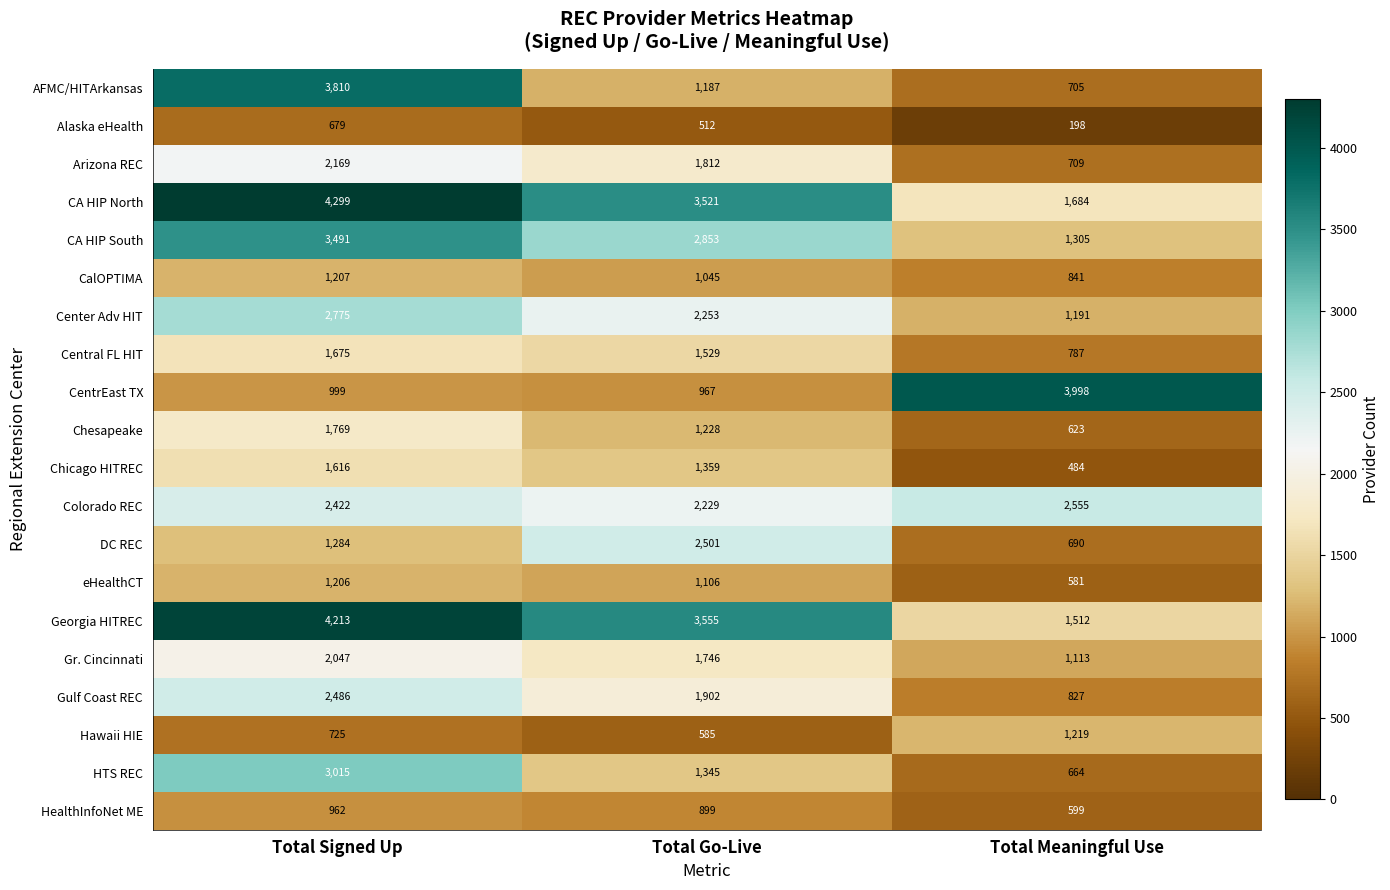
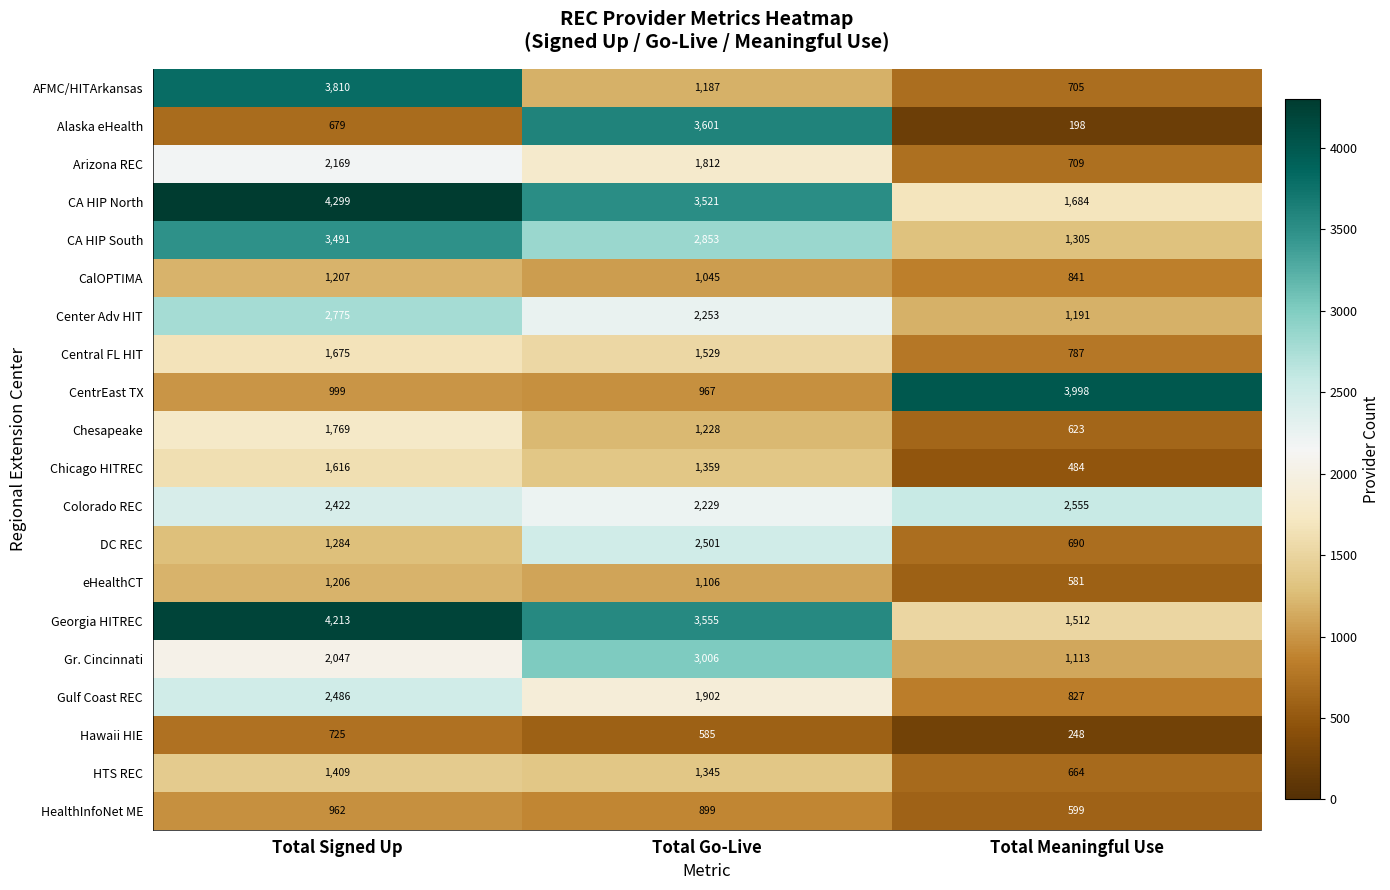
  {
    "AFMC/HITArkansas": {
      "Total Signed Up": "3,810",
      "Total Go-Live": "1,187",
      "Total Meaningful Use": "705"
    },
    "Alaska eHealth": {
      "Total Signed Up": "679",
-     "Total Go-Live": "512",
+     "Total Go-Live": "3,601",
      "Total Meaningful Use": "198"
    },
    "Arizona REC": {
      "Total Signed Up": "2,169",
      "Total Go-Live": "1,812",
      "Total Meaningful Use": "709"
    },
    "CA HIP North": {
      "Total Signed Up": "4,299",
      "Total Go-Live": "3,521",
      "Total Meaningful Use": "1,684"
    },
    "CA HIP South": {
      "Total Signed Up": "3,491",
      "Total Go-Live": "2,853",
      "Total Meaningful Use": "1,305"
    },
    "CalOPTIMA": {
      "Total Signed Up": "1,207",
      "Total Go-Live": "1,045",
      "Total Meaningful Use": "841"
    },
    "Center Adv HIT": {
      "Total Signed Up": "2,775",
      "Total Go-Live": "2,253",
      "Total Meaningful Use": "1,191"
    },
    "Central FL HIT": {
      "Total Signed Up": "1,675",
      "Total Go-Live": "1,529",
      "Total Meaningful Use": "787"
    },
    "CentrEast TX": {
      "Total Signed Up": "999",
      "Total Go-Live": "967",
      "Total Meaningful Use": "3,998"
    },
    "Chesapeake": {
      "Total Signed Up": "1,769",
      "Total Go-Live": "1,228",
      "Total Meaningful Use": "623"
    },
    "Chicago HITREC": {
      "Total Signed Up": "1,616",
      "Total Go-Live": "1,359",
      "Total Meaningful Use": "484"
    },
    "Colorado REC": {
      "Total Signed Up": "2,422",
      "Total Go-Live": "2,229",
      "Total Meaningful Use": "2,555"
    },
    "DC REC": {
      "Total Signed Up": "1,284",
      "Total Go-Live": "2,501",
      "Total Meaningful Use": "690"
    },
    "eHealthCT": {
      "Total Signed Up": "1,206",
      "Total Go-Live": "1,106",
      "Total Meaningful Use": "581"
    },
    "Georgia HITREC": {
      "Total Signed Up": "4,213",
      "Total Go-Live": "3,555",
      "Total Meaningful Use": "1,512"
    },
    "Gr. Cincinnati": {
      "Total Signed Up": "2,047",
-     "Total Go-Live": "1,746",
+     "Total Go-Live": "3,006",
      "Total Meaningful Use": "1,113"
    },
    "Gulf Coast REC": {
      "Total Signed Up": "2,486",
      "Total Go-Live": "1,902",
      "Total Meaningful Use": "827"
    },
    "Hawaii HIE": {
      "Total Signed Up": "725",
      "Total Go-Live": "585",
-     "Total Meaningful Use": "1,219"
+     "Total Meaningful Use": "248"
    },
    "HTS REC": {
-     "Total Signed Up": "3,015",
+     "Total Signed Up": "1,409",
      "Total Go-Live": "1,345",
      "Total Meaningful Use": "664"
    },
    "HealthInfoNet ME": {
      "Total Signed Up": "962",
      "Total Go-Live": "899",
      "Total Meaningful Use": "599"
    }
  }
